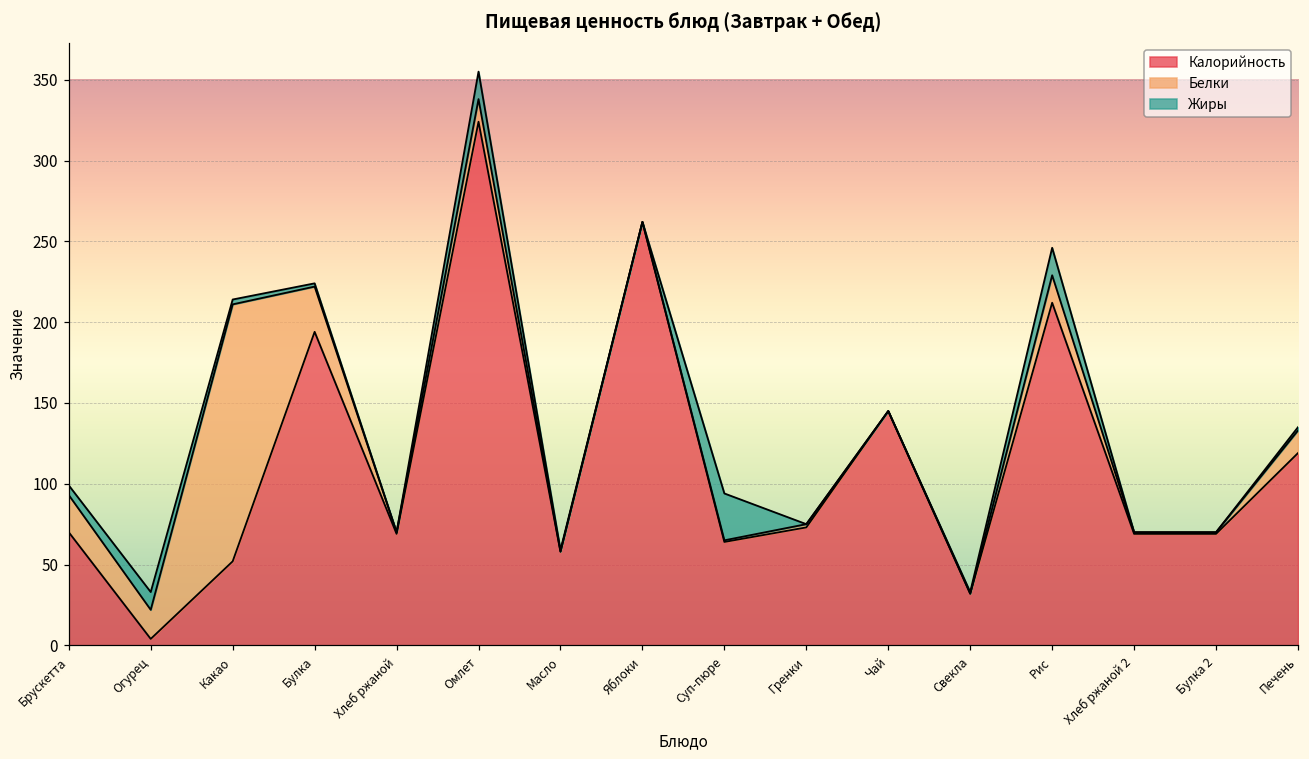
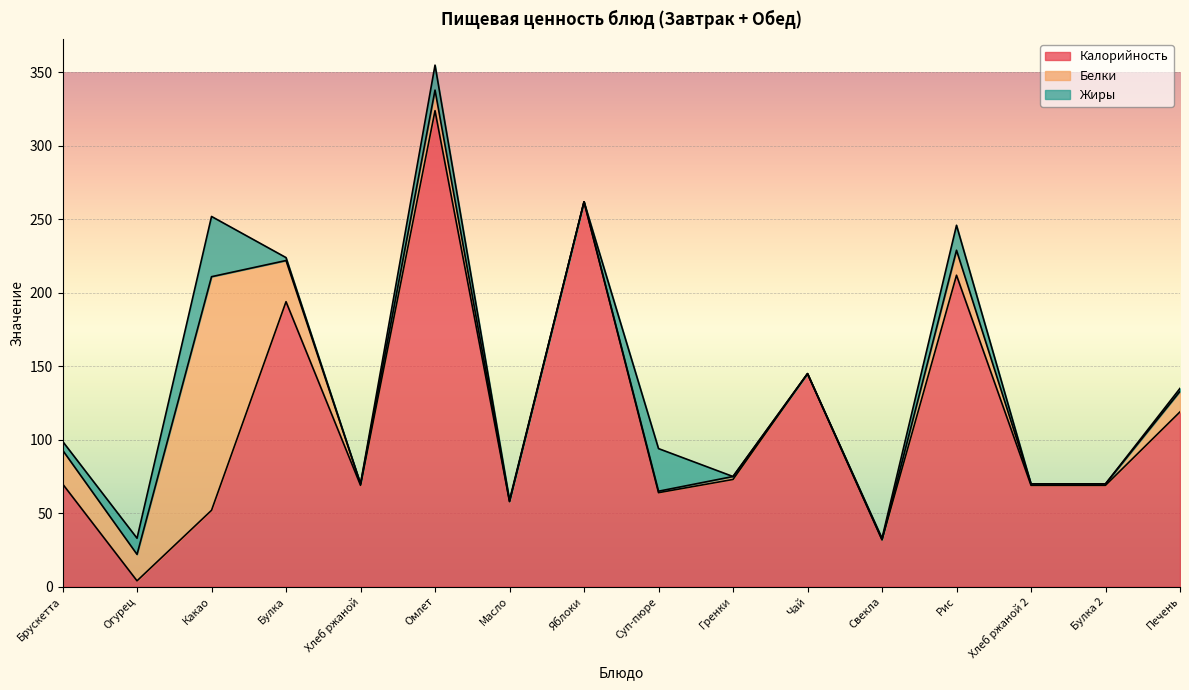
  {
    "Калорийность": {
      "Брускетта": 70,
      "Огурец": 4,
      "Какао": 52,
      "Булка": 194,
      "Омлет": 324,
      "Гренки": 73,
      "Рис": 212,
      "Печень": 119
    },
    "Белки": {
      "Брускетта": 23,
      "Огурец": 18,
      "Какао": 159,
      "Булка": 28,
      "Омлет": 14,
      "Рис": 17,
      "Печень": 14
    },
    "Жиры": {
      "Брускетта": 6,
      "Огурец": 11,
-     "Какао": 3,
+     "Какао": 41,
      "Булка": 2,
      "Омлет": 17,
      "Суп-пюре": 29,
      "Рис": 17,
      "Печень": 2
    }
  }
